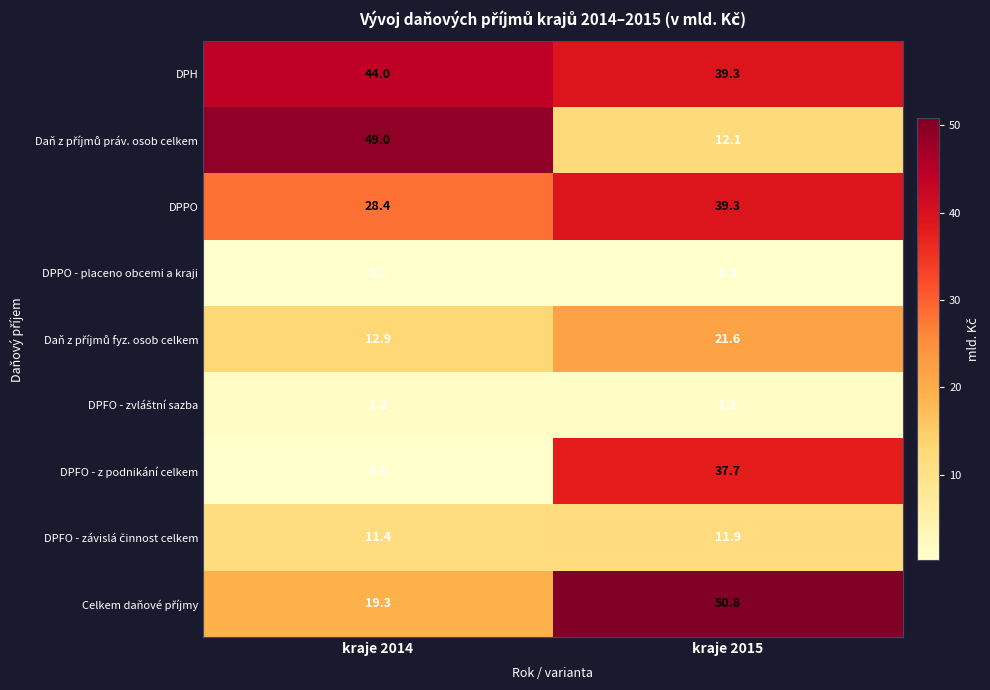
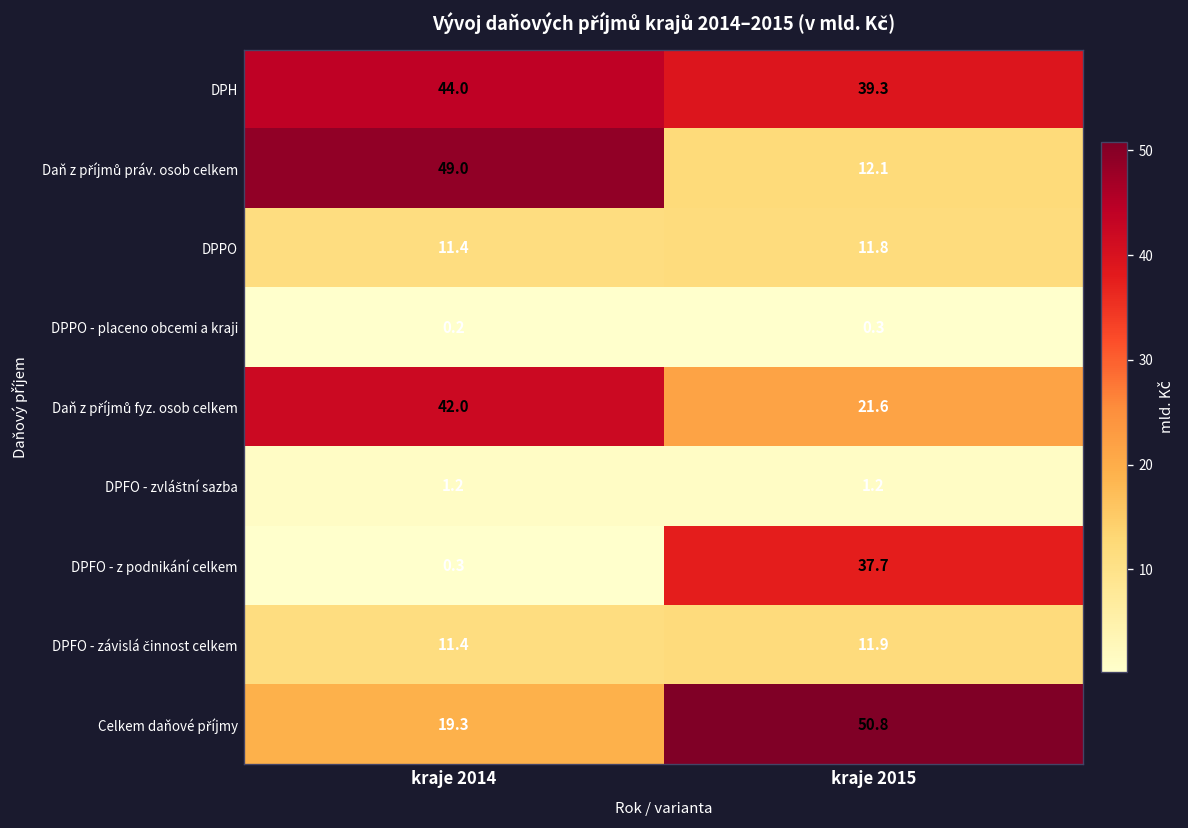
  {
    "DPH": {
      "kraje 2014": 44.0,
      "kraje 2015": 39.3
    },
    "Daň z příjmů práv. osob celkem": {
      "kraje 2014": 49.0,
      "kraje 2015": 12.1
    },
    "DPPO": {
-     "kraje 2014": 28.4,
-     "kraje 2015": 39.3
+     "kraje 2014": 11.4,
+     "kraje 2015": 11.8
    },
    "DPPO - placeno obcemi a kraji": {
      "kraje 2014": 0.2,
      "kraje 2015": 0.3
    },
    "Daň z příjmů fyz. osob celkem": {
-     "kraje 2014": 12.9,
+     "kraje 2014": 42.0,
      "kraje 2015": 21.6
    },
    "DPFO - zvláštní sazba": {
      "kraje 2014": 1.2,
      "kraje 2015": 1.2
    },
    "DPFO - z podnikání celkem": {
      "kraje 2014": 0.3,
      "kraje 2015": 37.7
    },
    "DPFO - závislá činnost celkem": {
      "kraje 2014": 11.4,
      "kraje 2015": 11.9
    },
    "Celkem daňové příjmy": {
      "kraje 2014": 19.3,
      "kraje 2015": 50.8
    }
  }
